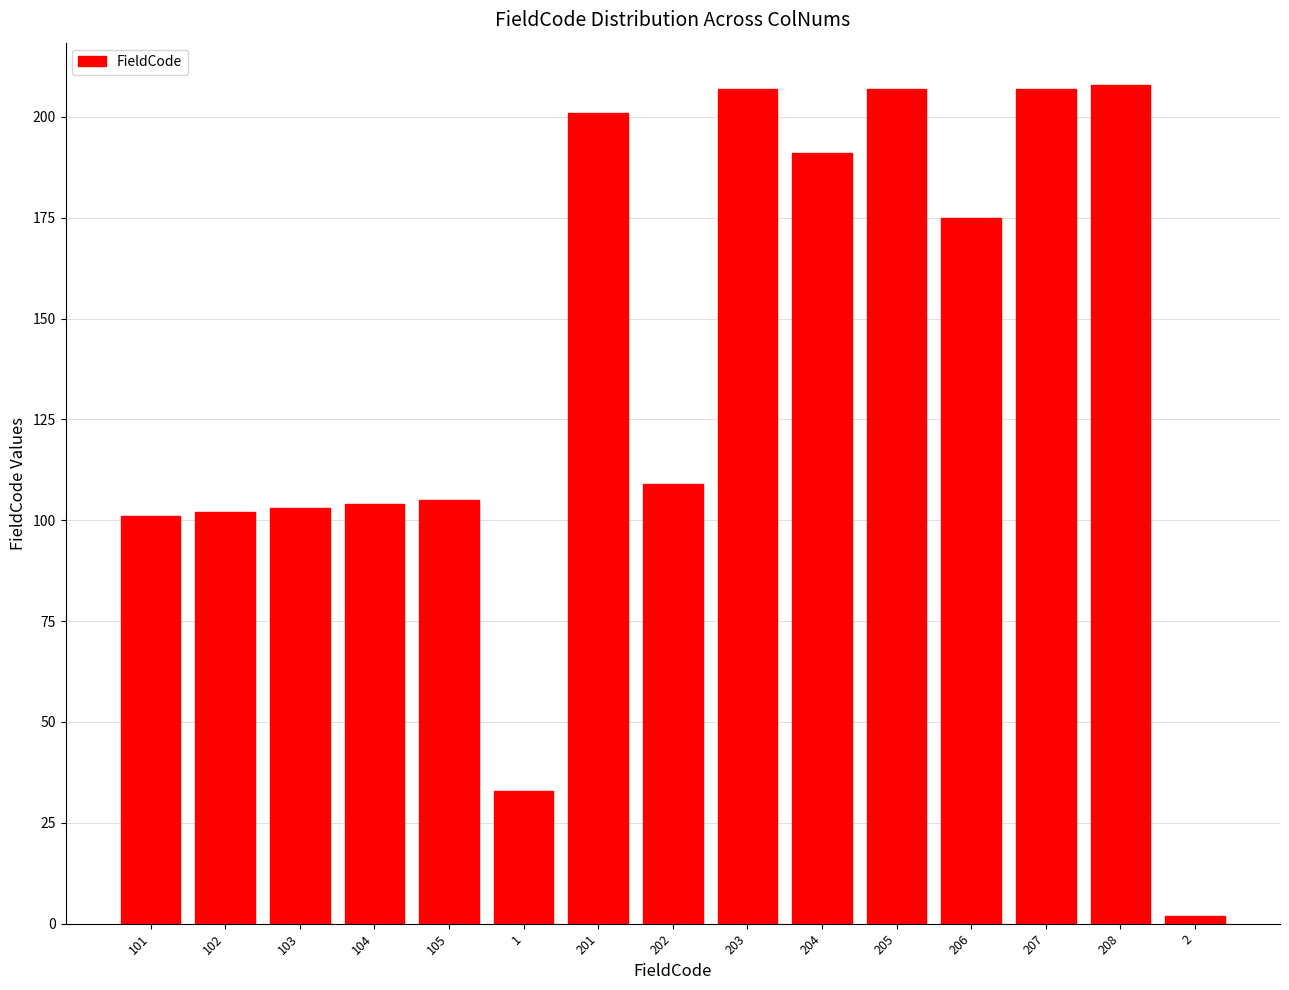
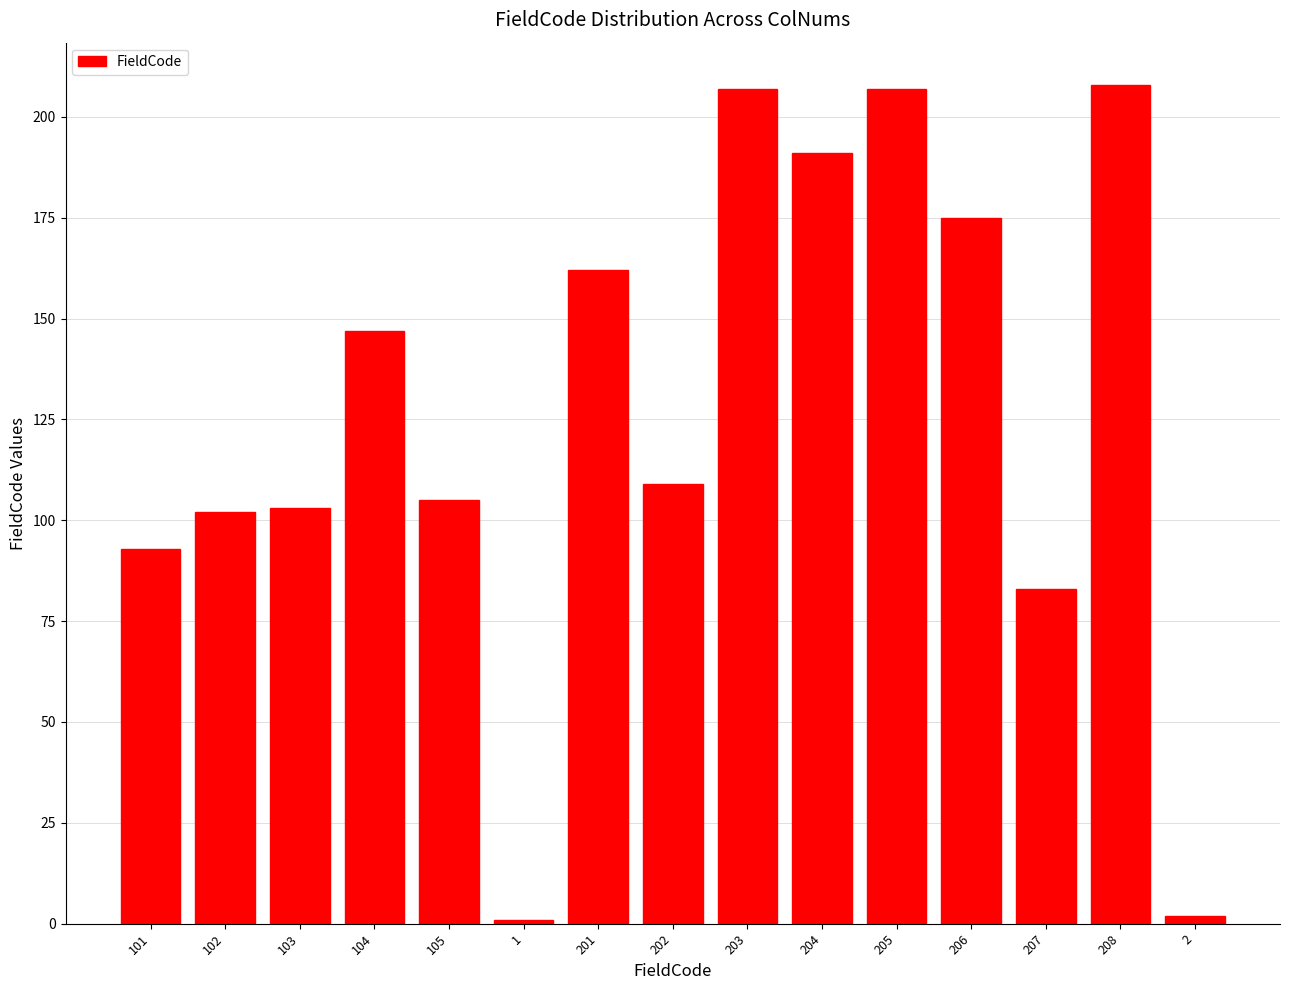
  {
-   "101": 101,
+   "101": 93,
    "102": 102,
    "103": 103,
-   "104": 104,
+   "104": 147,
    "105": 105,
-   "1": 33,
-   "201": 201,
+   "1": 1,
+   "201": 162,
    "202": 109,
    "203": 207,
    "204": 191,
    "205": 207,
    "206": 175,
-   "207": 207,
+   "207": 83,
    "208": 208,
    "2": 2
  }
